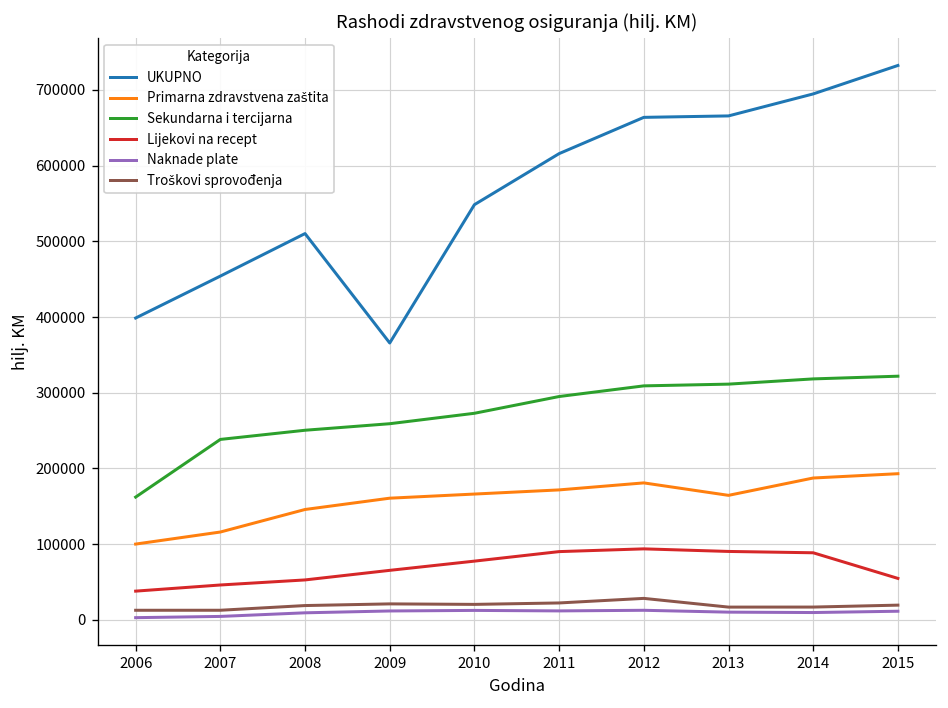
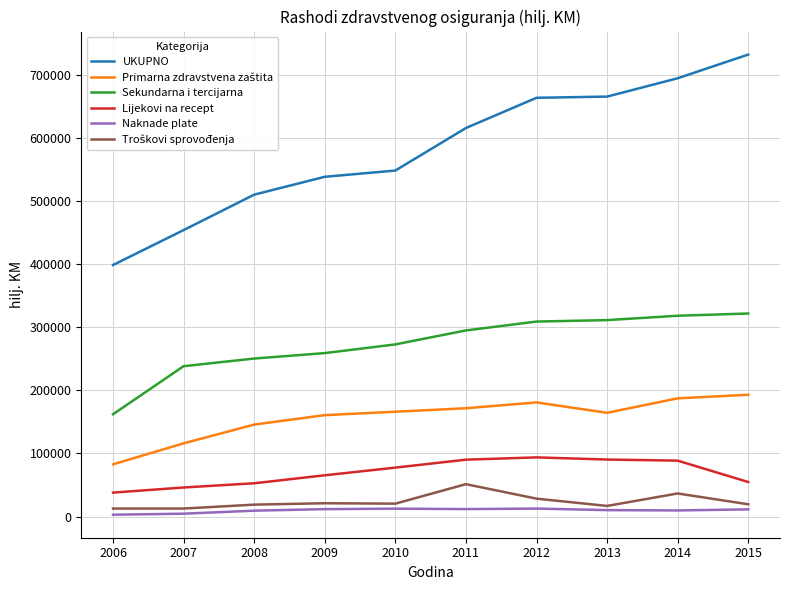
  {
    "UKUPNO": {
      "2006": 400000,
      "2007": 450000,
      "2008": 510000,
-     "2009": 370000,
+     "2009": 540000,
      "2010": 550000,
      "2011": 620000,
      "2012": 660000,
      "2013": 670000,
      "2014": 690000,
      "2015": 730000
    },
    "Primarna zdravstvena zaštita": {
-     "2006": 100000,
+     "2006": 80000,
      "2007": 120000,
      "2008": 150000,
      "2009": 160000,
      "2010": 170000,
      "2011": 170000,
      "2012": 180000,
      "2013": 160000,
      "2014": 190000,
      "2015": 190000
    },
    "Sekundarna i tercijarna": {
      "2006": 160000,
      "2007": 240000,
      "2008": 250000,
      "2009": 260000,
      "2010": 270000,
      "2011": 300000,
      "2012": 310000,
      "2013": 310000,
      "2014": 320000,
      "2015": 320000
    },
    "Lijekovi na recept": {
      "2006": 40000,
      "2007": 50000,
      "2008": 50000,
      "2009": 70000,
      "2010": 80000,
      "2011": 90000,
      "2012": 90000,
      "2013": 90000,
      "2014": 90000,
      "2015": 50000
    },
    "Naknade plate": {
      "2006": 0,
      "2007": 0,
      "2008": 10000,
      "2009": 10000,
      "2010": 10000,
      "2011": 10000,
      "2012": 10000,
      "2013": 10000,
      "2014": 10000,
      "2015": 10000
    },
    "Troškovi sprovođenja": {
      "2006": 10000,
      "2007": 10000,
      "2008": 20000,
      "2009": 20000,
      "2010": 20000,
-     "2011": 20000,
+     "2011": 50000,
      "2012": 30000,
      "2013": 20000,
-     "2014": 20000,
+     "2014": 40000,
      "2015": 20000
    }
  }
